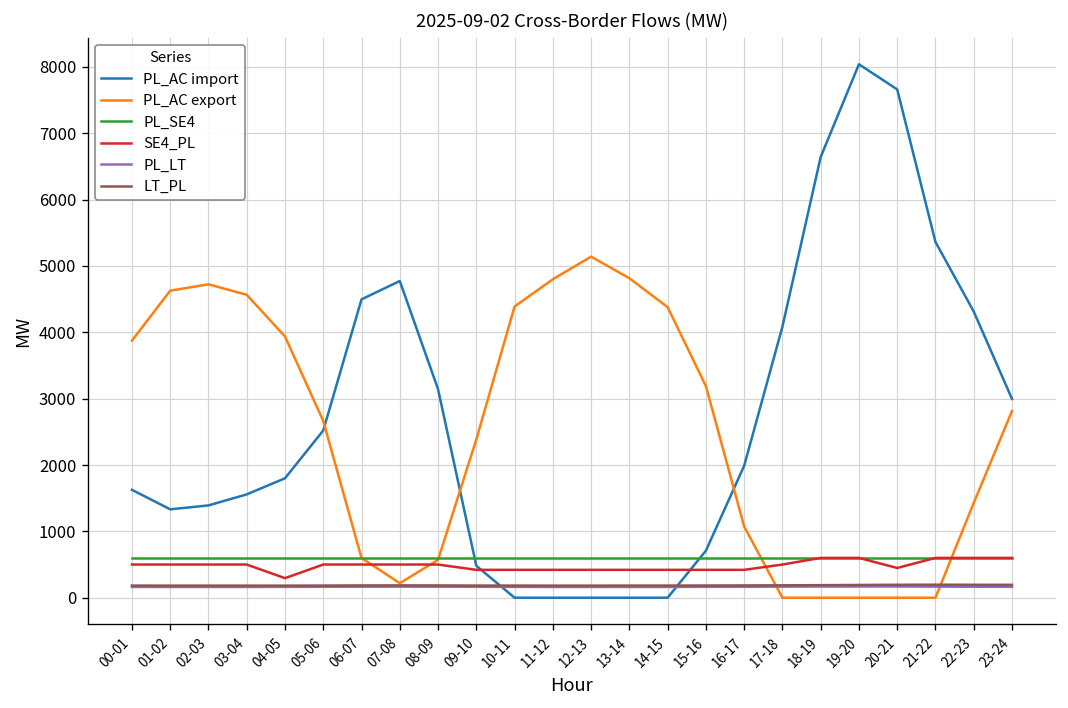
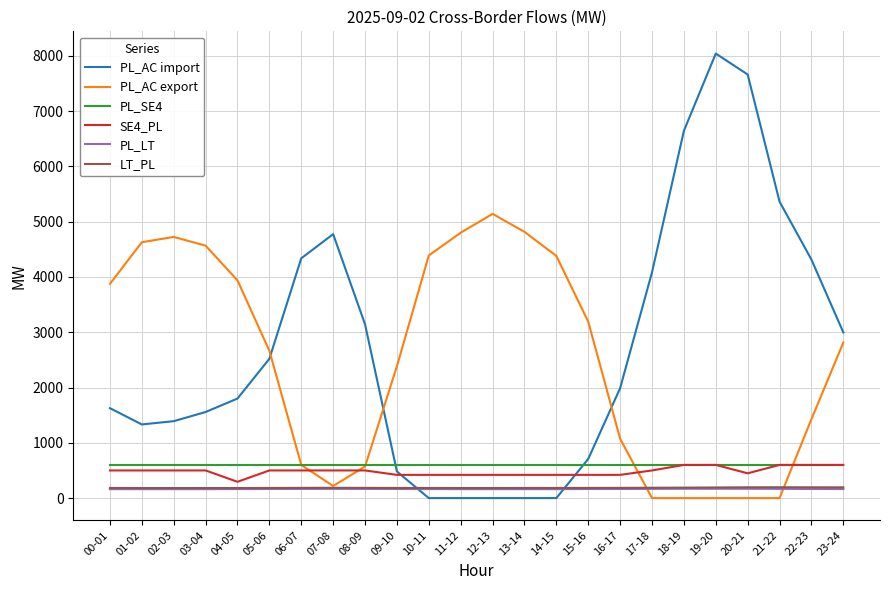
  {
    "PL_AC import": {
      "00-01": 1600,
      "01-02": 1300,
      "02-03": 1400,
      "03-04": 1600,
      "04-05": 1800,
      "05-06": 2500,
-     "06-07": 4500,
+     "06-07": 4300,
      "07-08": 4800,
      "08-09": 3100,
      "09-10": 500,
      "10-11": 0,
      "11-12": 0,
      "12-13": 0,
      "13-14": 0,
      "14-15": 0,
      "15-16": 700,
      "16-17": 2000,
      "17-18": 4100,
      "18-19": 6600,
      "19-20": 8000,
      "20-21": 7700,
      "21-22": 5400,
      "22-23": 4300,
      "23-24": 3000
    },
    "PL_AC export": {
      "00-01": 3900,
      "01-02": 4600,
      "02-03": 4700,
      "03-04": 4600,
      "04-05": 3900,
      "05-06": 2700,
      "09-10": 2400,
      "10-11": 4400,
      "11-12": 4800,
      "12-13": 5100,
      "13-14": 4800,
      "14-15": 4400,
      "15-16": 3200,
      "16-17": 1100,
      "17-18": 0,
      "18-19": 0,
      "19-20": 0,
      "20-21": 0,
      "21-22": 0,
      "22-23": 1400,
      "23-24": 2800
    },
    "PL_SE4": {
      "00-01": 600,
      "01-02": 600,
      "02-03": 600,
      "03-04": 600,
      "04-05": 600,
      "05-06": 600,
      "07-08": 600,
      "09-10": 600,
      "10-11": 600,
      "11-12": 600,
      "12-13": 600,
      "13-14": 600,
      "14-15": 600,
      "15-16": 600,
      "16-17": 600,
      "17-18": 600,
      "20-21": 600
    },
    "SE4_PL": {
      "00-01": 500,
      "01-02": 500,
      "02-03": 500,
      "03-04": 500,
      "04-05": 300,
      "05-06": 500,
      "06-07": 500,
      "07-08": 500,
      "08-09": 500,
      "09-10": 400,
      "10-11": 400,
      "11-12": 400,
      "12-13": 400,
      "13-14": 400,
      "14-15": 400,
      "15-16": 400,
      "16-17": 400,
      "17-18": 500,
      "20-21": 400
    }
  }
